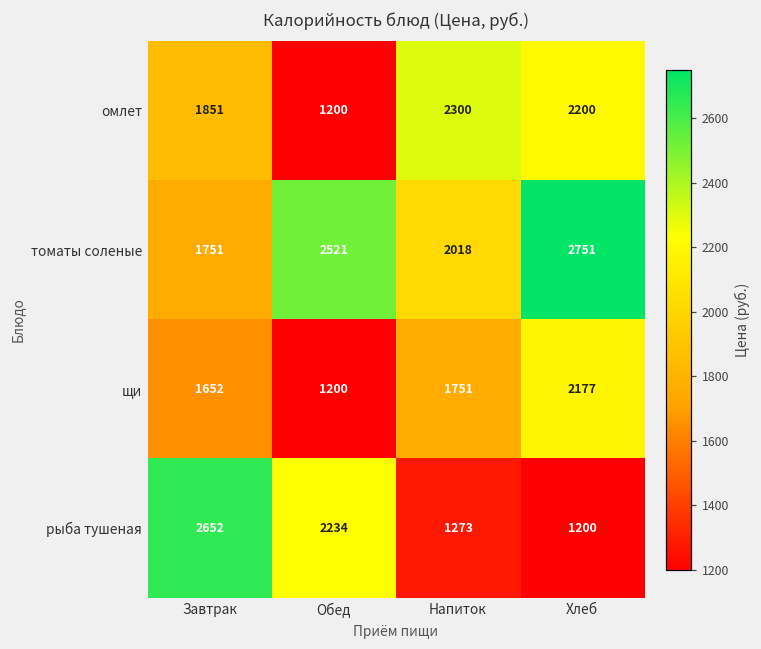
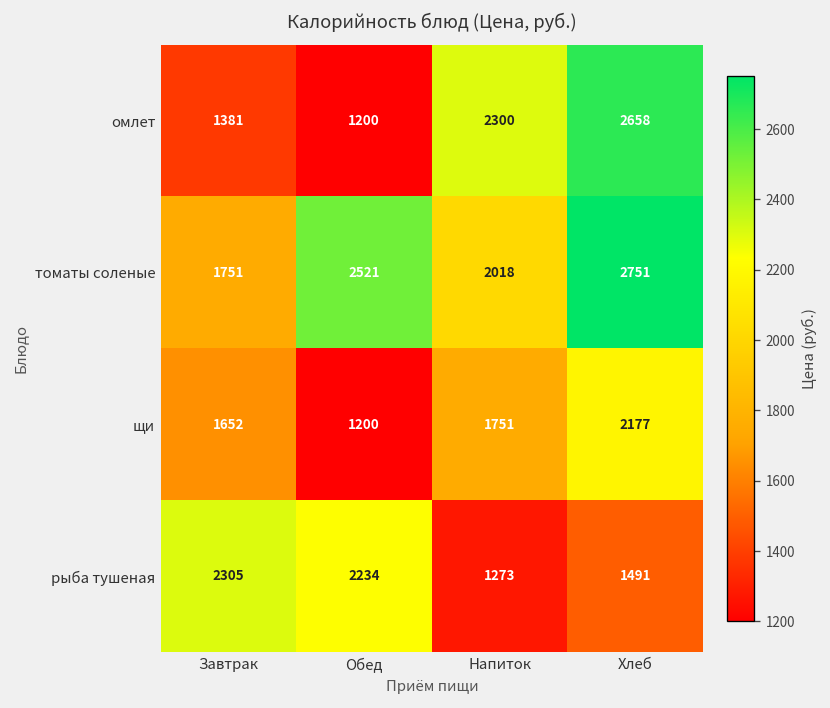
  {
    "омлет": {
-     "Завтрак": 1851,
+     "Завтрак": 1381,
      "Обед": 1200,
      "Напиток": 2300,
-     "Хлеб": 2200
+     "Хлеб": 2658
    },
    "томаты соленые": {
      "Завтрак": 1751,
      "Обед": 2521,
      "Напиток": 2018,
      "Хлеб": 2751
    },
    "щи": {
      "Завтрак": 1652,
      "Обед": 1200,
      "Напиток": 1751,
      "Хлеб": 2177
    },
    "рыба тушеная": {
-     "Завтрак": 2652,
+     "Завтрак": 2305,
      "Обед": 2234,
      "Напиток": 1273,
-     "Хлеб": 1200
+     "Хлеб": 1491
    }
  }
